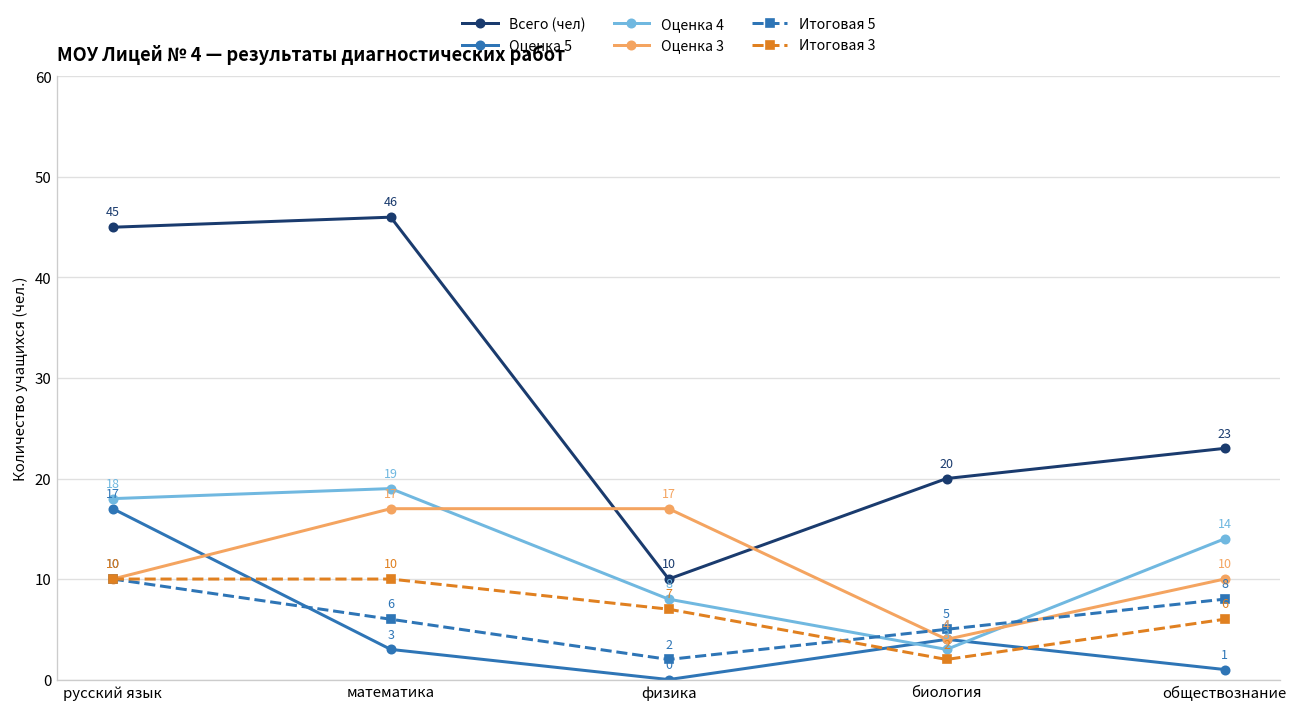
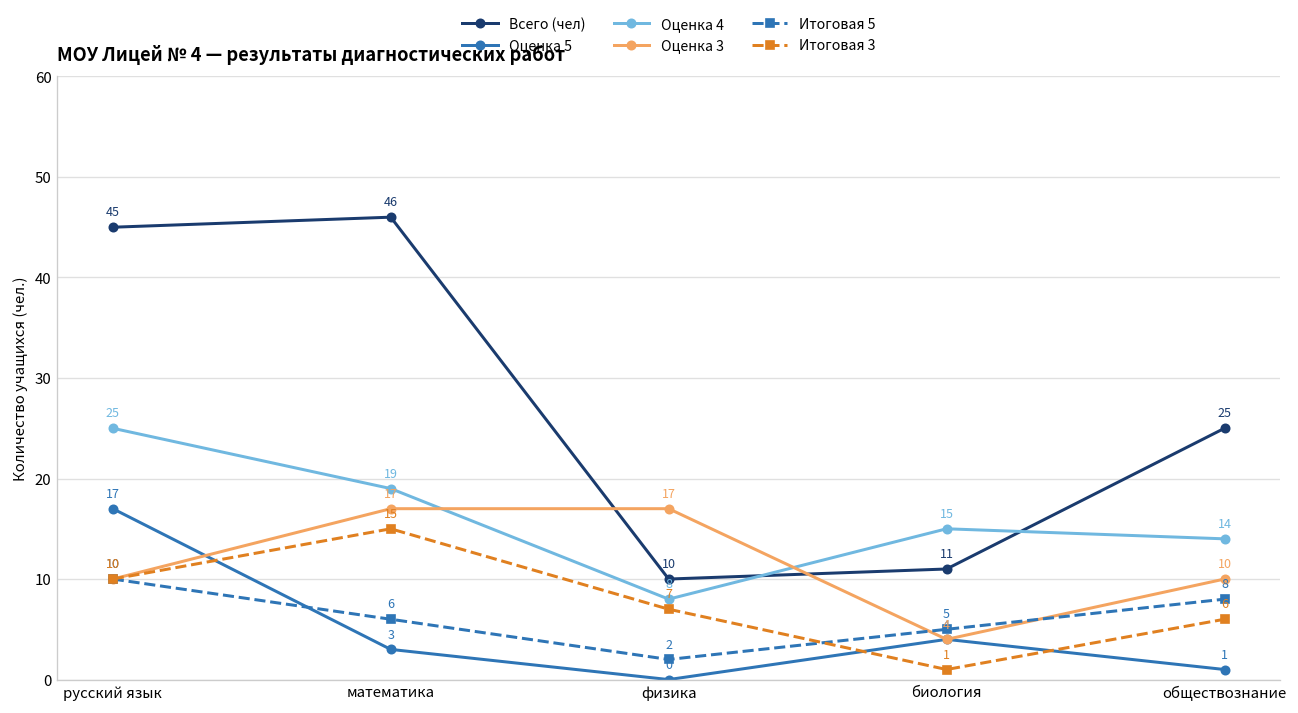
  {
    "Всего (чел)": {
      "русский язык": 45,
      "математика": 46,
      "физика": 10,
-     "биология": 20,
-     "обществознание": 23
+     "биология": 11,
+     "обществознание": 25
    },
    "Оценка 4": {
-     "русский язык": 18,
+     "русский язык": 25,
      "математика": 19,
-     "биология": 3,
+     "биология": 15,
      "обществознание": 14
    },
    "Оценка 3": {
      "физика": 17,
      "обществознание": 10
    },
    "Итоговая 3": {
-     "математика": 10,
-     "биология": 2
+     "математика": 15,
+     "биология": 1
    }
  }
